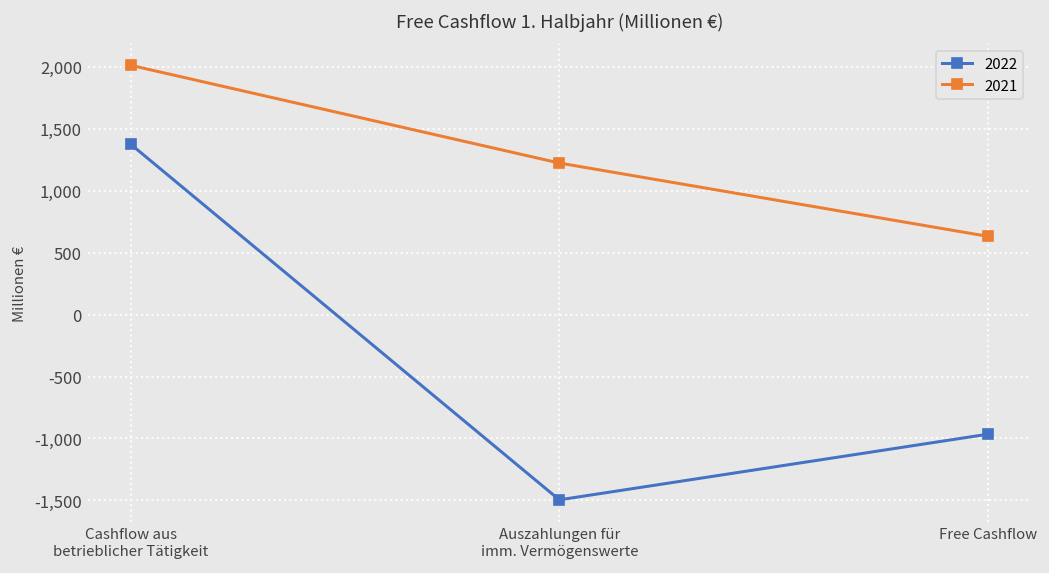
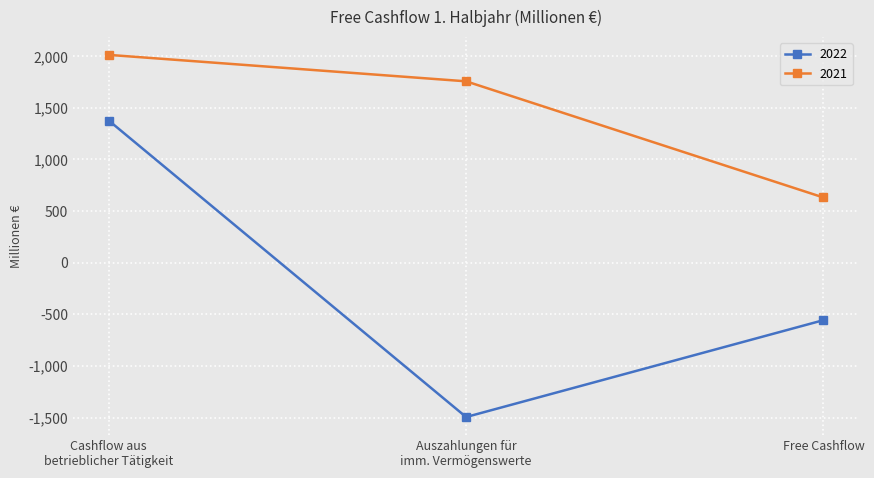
  {
    "2022": {
      "Cashflow aus betrieblicher Tätigkeit": "1,380",
      "Auszahlungen für imm. Vermögenswerte": "-1,500",
-     "Free Cashflow": "-970"
+     "Free Cashflow": "-560"
    },
    "2021": {
      "Cashflow aus betrieblicher Tätigkeit": "2,010",
-     "Auszahlungen für imm. Vermögenswerte": "1,220",
+     "Auszahlungen für imm. Vermögenswerte": "1,760",
      "Free Cashflow": "630"
    }
  }
